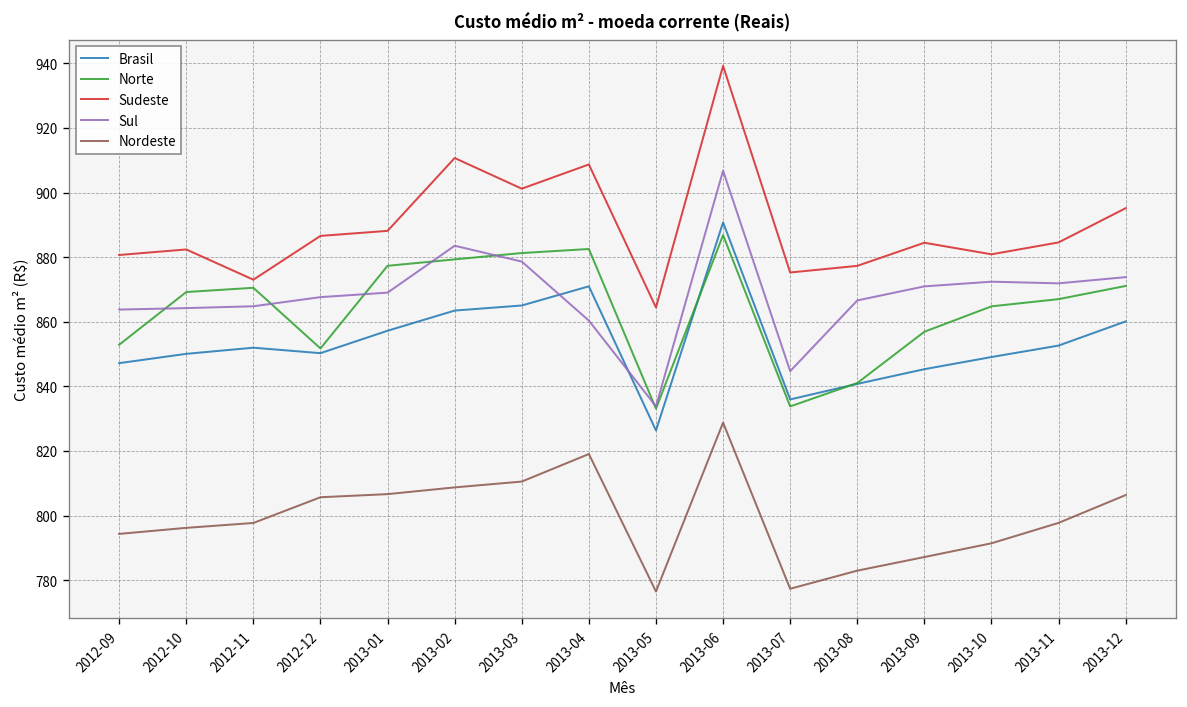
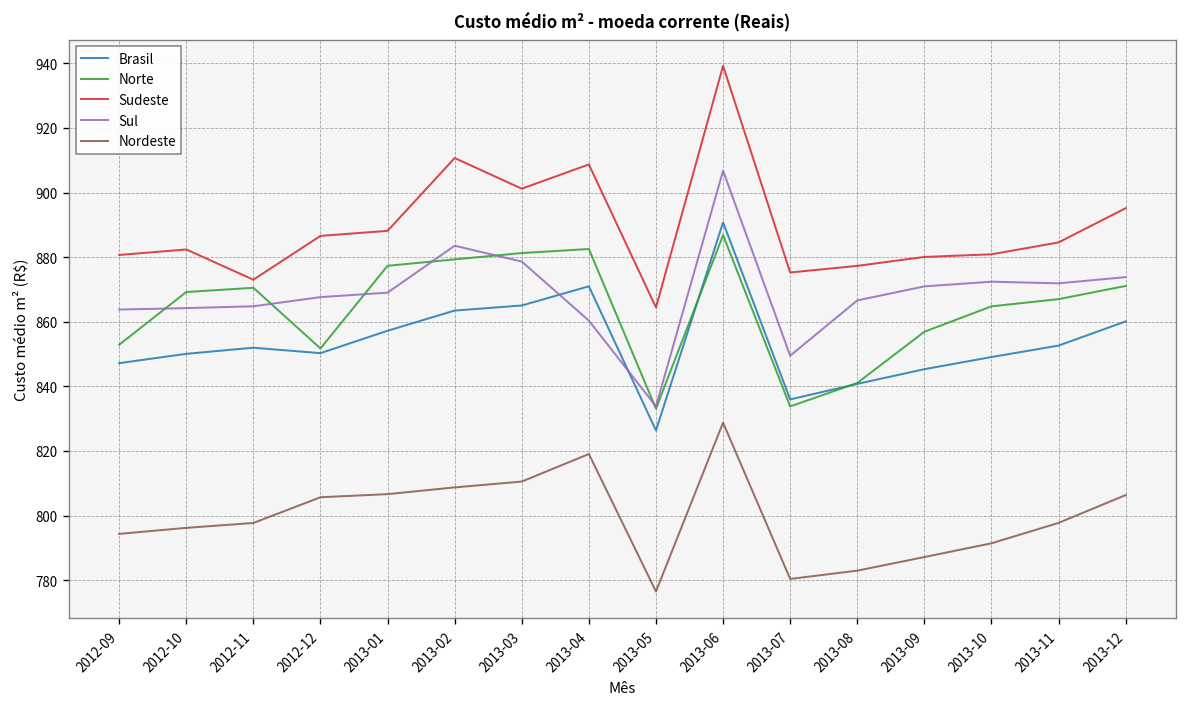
  {
    "Brasil": {
      "2012-09": 847,
      "2012-10": 850,
      "2012-11": 852,
      "2012-12": 850,
      "2013-01": 857,
      "2013-02": 863,
      "2013-03": 865,
      "2013-04": 871,
      "2013-05": 826,
      "2013-06": 891,
      "2013-07": 836,
      "2013-09": 845,
      "2013-10": 849,
      "2013-11": 853,
      "2013-12": 860
    },
    "Norte": {
      "2012-09": 853,
      "2012-10": 869,
      "2012-11": 871,
      "2012-12": 852,
      "2013-01": 877,
      "2013-02": 879,
      "2013-03": 881,
      "2013-04": 883,
      "2013-06": 887,
      "2013-07": 834,
      "2013-09": 857,
      "2013-10": 865,
      "2013-11": 867,
      "2013-12": 871
    },
    "Sudeste": {
      "2012-09": 881,
      "2012-10": 882,
      "2012-11": 873,
      "2012-12": 887,
      "2013-01": 888,
      "2013-02": 911,
      "2013-03": 901,
      "2013-04": 909,
      "2013-05": 864,
      "2013-06": 939,
      "2013-07": 875,
      "2013-08": 877,
-     "2013-09": 884,
+     "2013-09": 880,
      "2013-10": 881,
      "2013-11": 885,
      "2013-12": 895
    },
    "Sul": {
      "2012-09": 864,
      "2012-10": 864,
      "2012-11": 865,
      "2012-12": 868,
      "2013-01": 869,
      "2013-02": 884,
      "2013-03": 879,
      "2013-04": 860,
      "2013-06": 907,
-     "2013-07": 845,
+     "2013-07": 849,
      "2013-08": 867,
      "2013-09": 871,
      "2013-10": 872,
      "2013-11": 872,
      "2013-12": 874
    },
    "Nordeste": {
      "2012-09": 794,
      "2012-10": 796,
      "2012-11": 798,
      "2012-12": 806,
      "2013-01": 807,
      "2013-02": 809,
      "2013-03": 811,
      "2013-04": 819,
      "2013-05": 776,
      "2013-06": 829,
-     "2013-07": 777,
+     "2013-07": 780,
      "2013-08": 783,
      "2013-09": 787,
      "2013-10": 791,
      "2013-11": 798,
      "2013-12": 806
    }
  }
